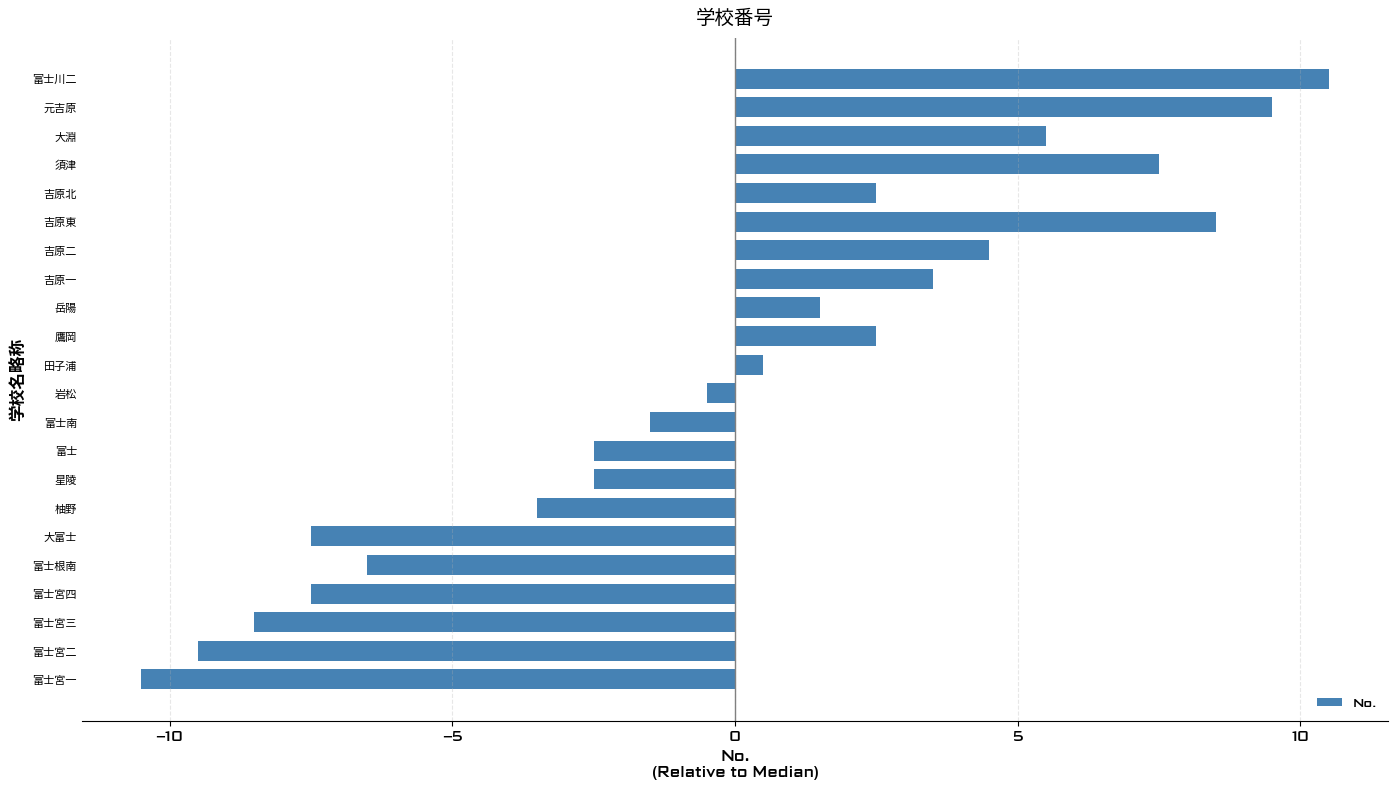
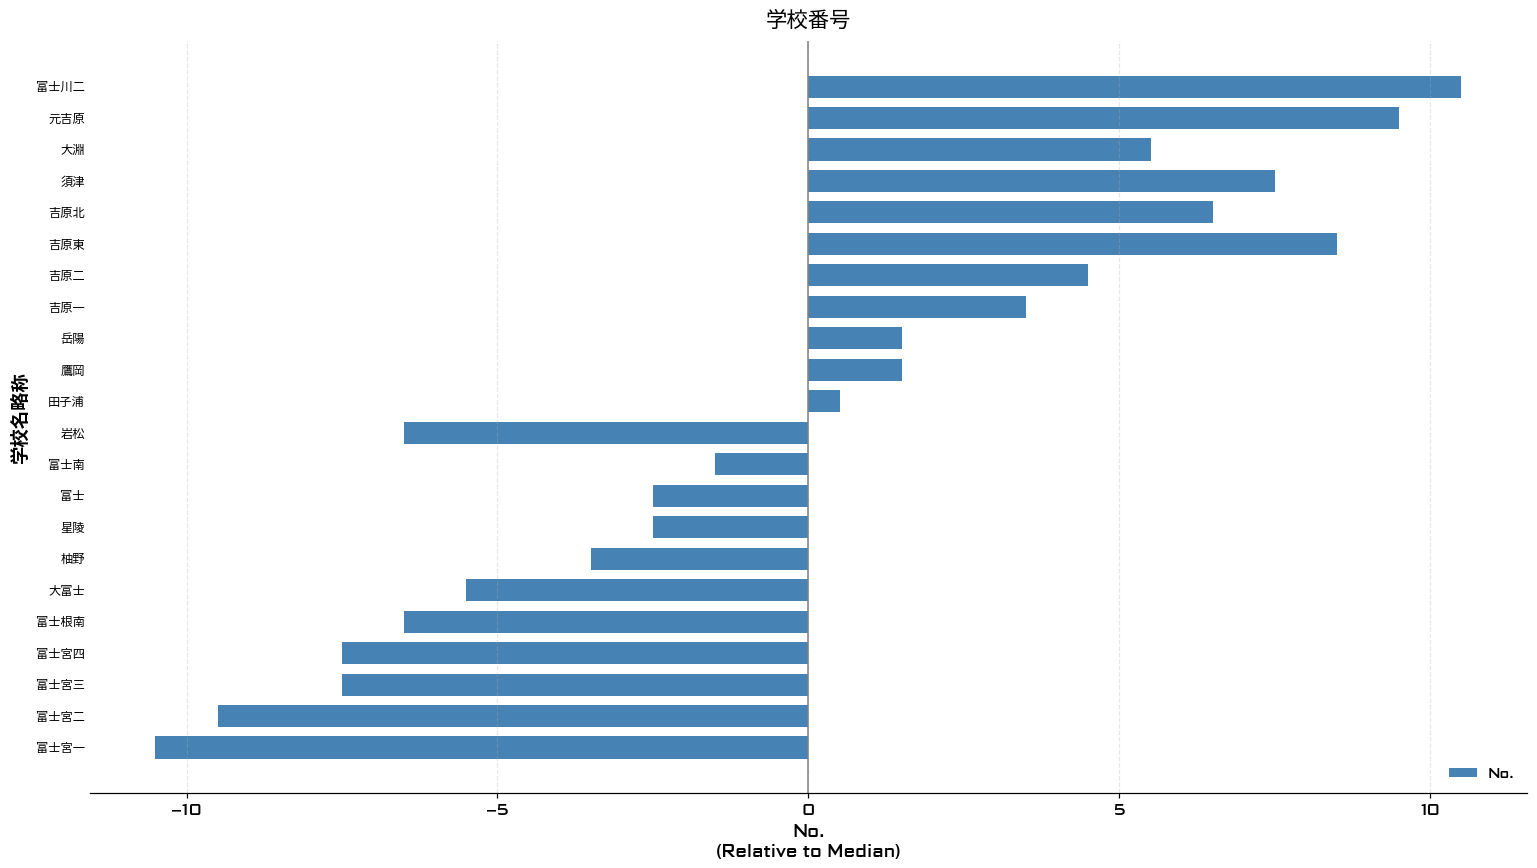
  {
    "富士川二": 10.5,
    "元吉原": 9.5,
    "大淵": 5.5,
    "須津": 7.5,
-   "吉原北": 2.5,
+   "吉原北": 6.5,
    "吉原東": 8.5,
    "吉原二": 4.5,
    "吉原一": 3.5,
    "岳陽": 1.5,
-   "鷹岡": 2.5,
+   "鷹岡": 1.5,
    "田子浦": 0.5,
-   "岩松": -0.5,
+   "岩松": -6.5,
    "富士南": -1.5,
    "富士": -2.5,
    "星陵": -2.5,
    "柚野": -3.5,
-   "大富士": -7.5,
+   "大富士": -5.5,
    "富士根南": -6.5,
    "富士宮四": -7.5,
-   "富士宮三": -8.5,
+   "富士宮三": -7.5,
    "富士宮二": -9.5,
    "富士宮一": -10.5
  }
